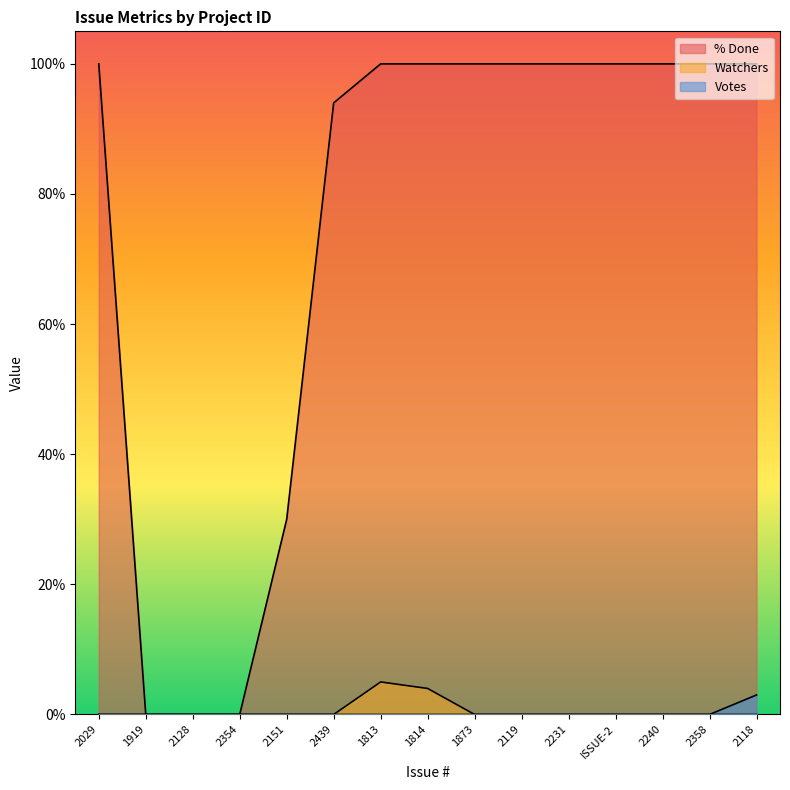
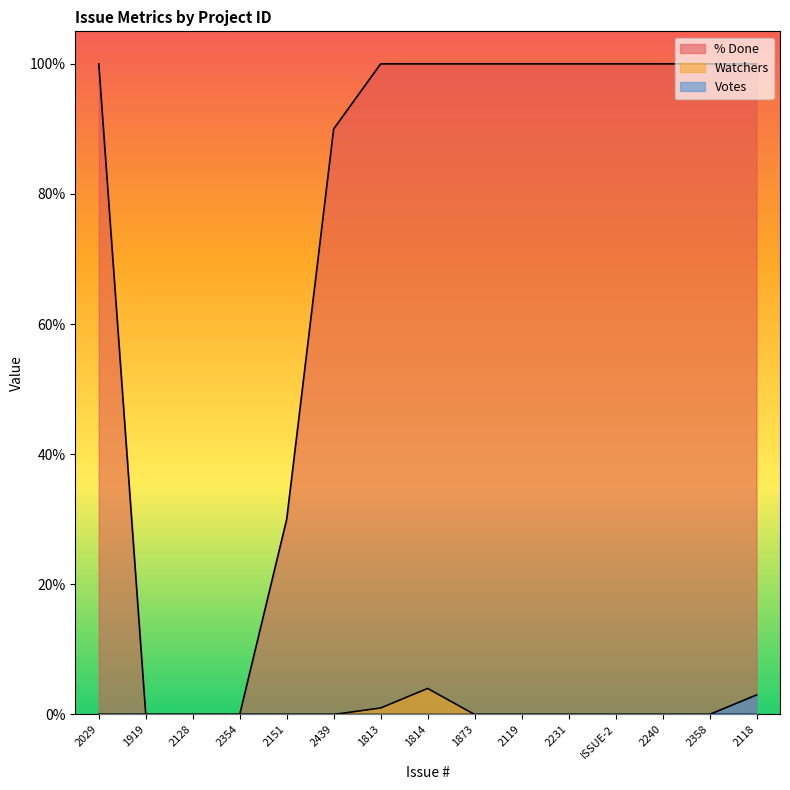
  {
    "% Done": {
      "2029": "100%",
      "2151": "30%",
-     "2439": "94%",
+     "2439": "90%",
      "1813": "100%",
      "1814": "100%",
      "1873": "100%",
      "2119": "100%",
      "2231": "100%",
      "ISSUE-2": "100%",
      "2240": "100%"
    },
    "Watchers": {
-     "1813": "5%",
+     "1813": "1%",
      "1814": "4%",
      "2118": "0%"
    },
    "Votes": {
      "1813": "0%",
      "1814": "0%",
      "2118": "3%"
    }
  }
